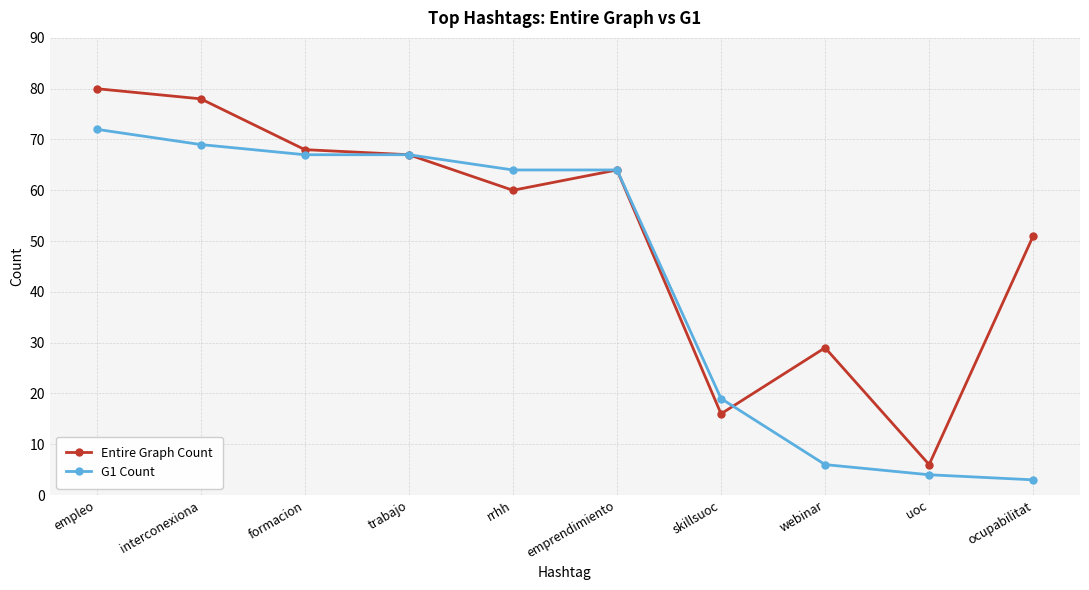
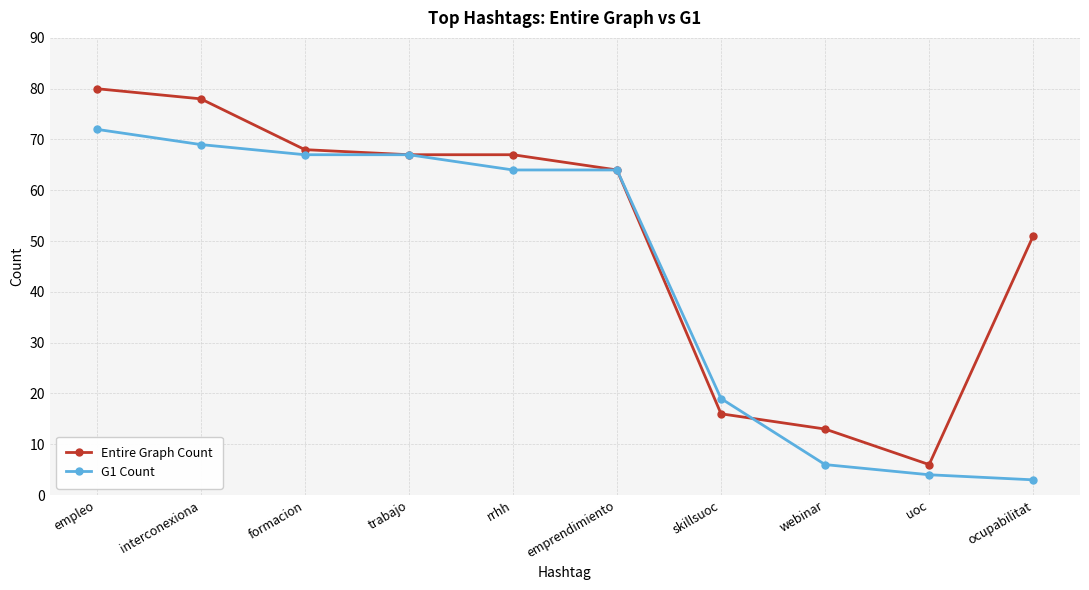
  {
    "Entire Graph Count": {
      "empleo": 80,
      "interconexiona": 78,
      "formacion": 68,
-     "rrhh": 60,
+     "rrhh": 67,
      "skillsuoc": 16,
-     "webinar": 29,
+     "webinar": 13,
      "uoc": 6,
      "ocupabilitat": 51
    },
    "G1 Count": {
      "empleo": 72,
      "interconexiona": 69,
      "formacion": 67,
      "rrhh": 64,
      "skillsuoc": 19,
      "webinar": 6,
      "uoc": 4,
      "ocupabilitat": 3
    }
  }
